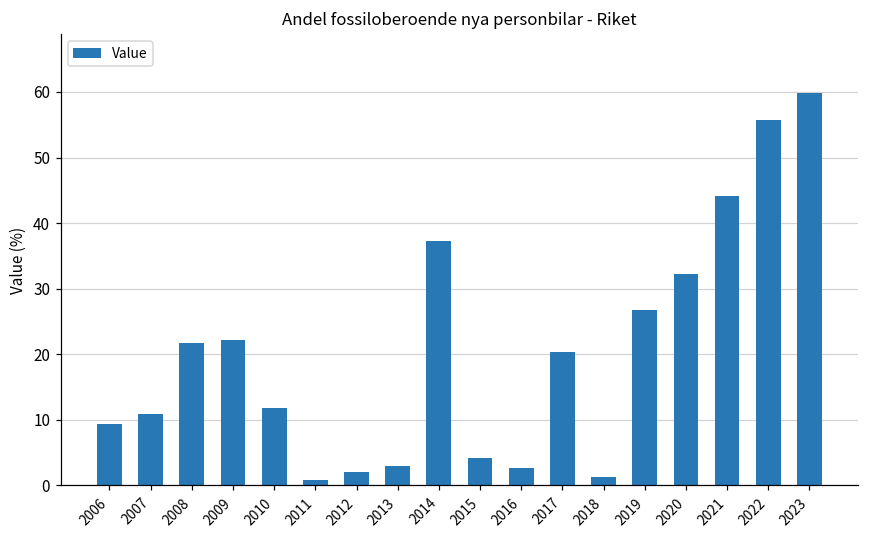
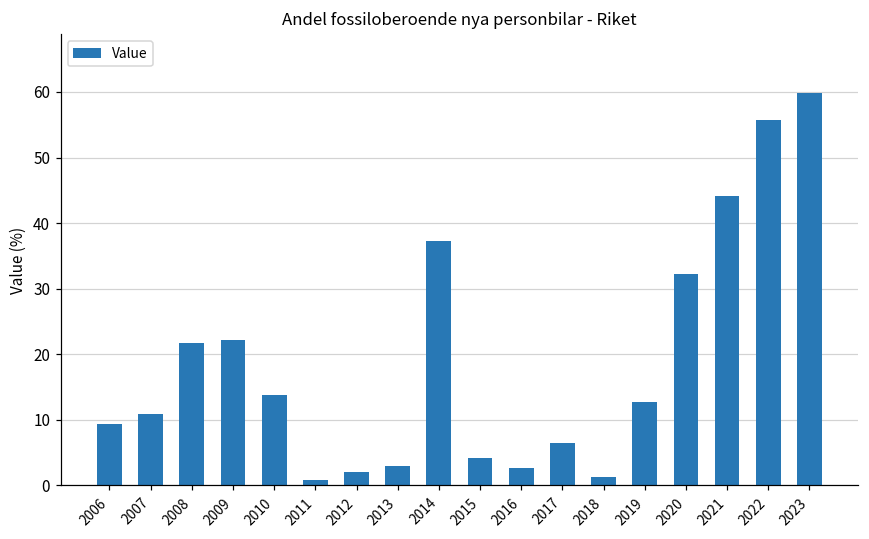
  {
    "2006": 9,
    "2007": 11,
    "2008": 22,
    "2009": 22,
-   "2010": 12,
+   "2010": 14,
    "2011": 1,
    "2012": 2,
    "2013": 3,
    "2014": 37,
    "2015": 4,
    "2016": 3,
-   "2017": 20,
+   "2017": 6,
    "2018": 1,
-   "2019": 27,
+   "2019": 13,
    "2020": 32,
    "2021": 44,
    "2022": 56,
    "2023": 60
  }
